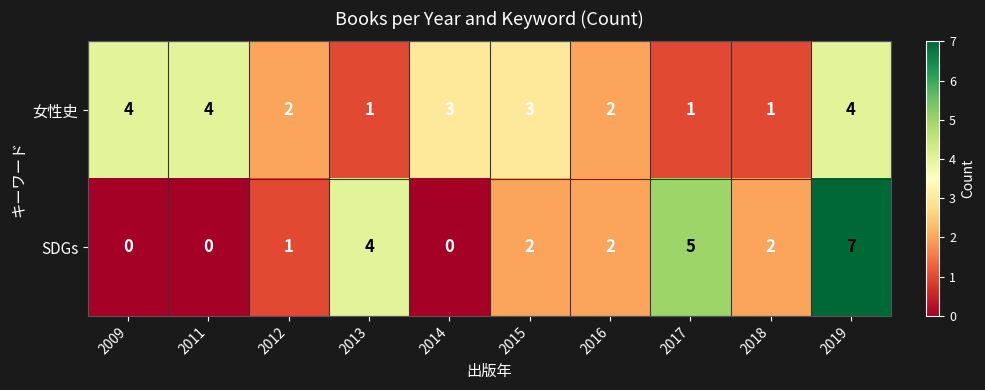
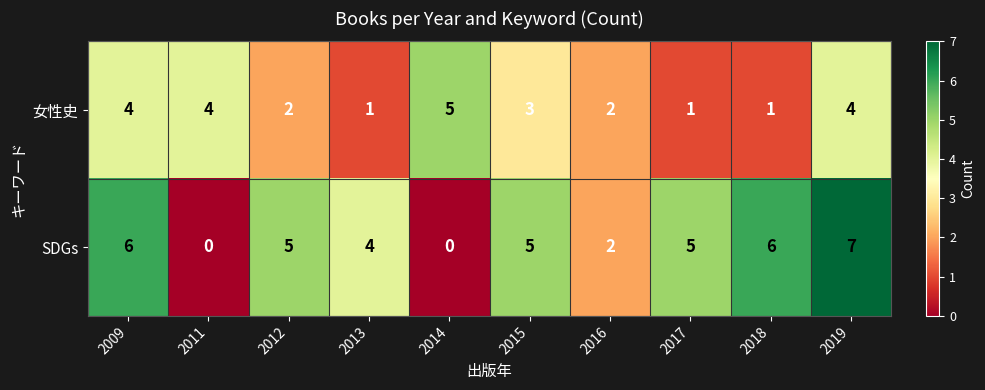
  {
    "女性史": {
      "2009": 4,
      "2011": 4,
      "2012": 2,
      "2013": 1,
-     "2014": 3,
+     "2014": 5,
      "2015": 3,
      "2016": 2,
      "2017": 1,
      "2018": 1,
      "2019": 4
    },
    "SDGs": {
-     "2009": 0,
+     "2009": 6,
      "2011": 0,
-     "2012": 1,
+     "2012": 5,
      "2013": 4,
      "2014": 0,
-     "2015": 2,
+     "2015": 5,
      "2016": 2,
      "2017": 5,
-     "2018": 2,
+     "2018": 6,
      "2019": 7
    }
  }
